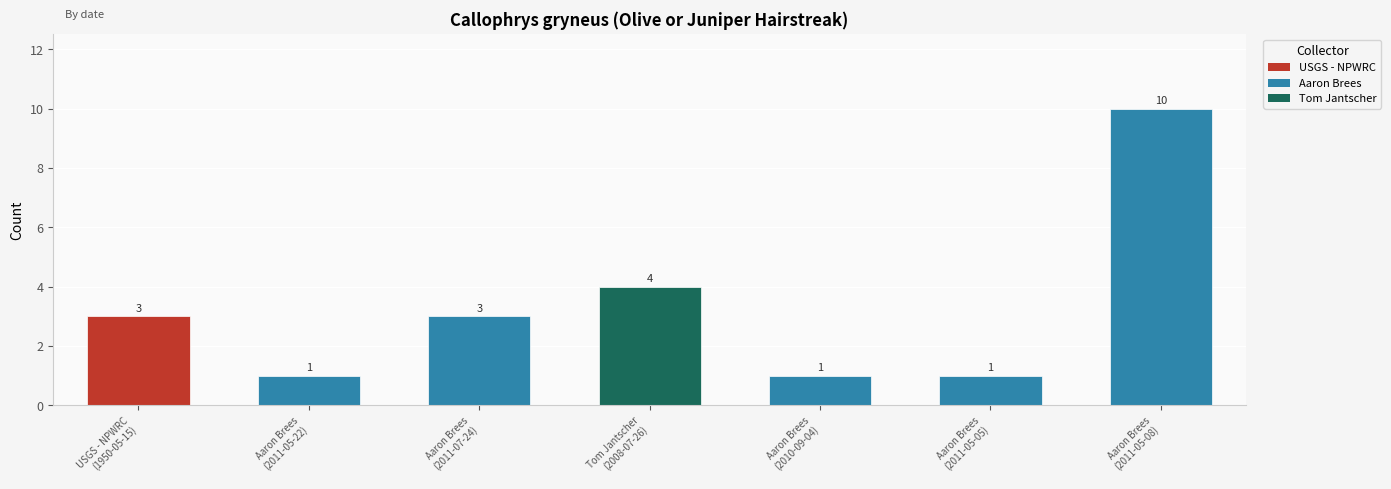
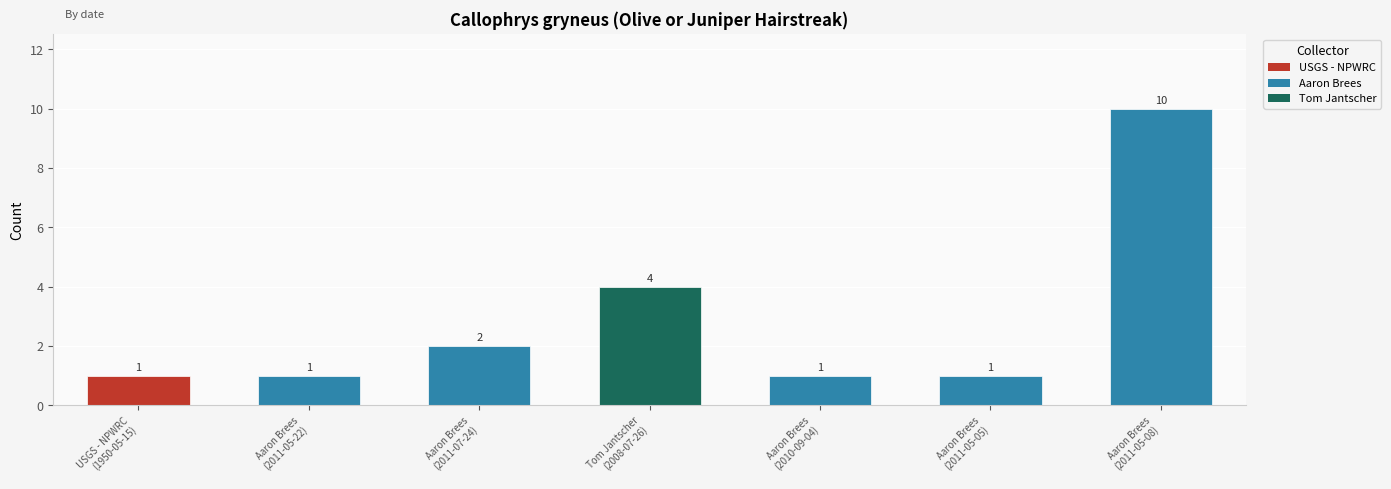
  {
-   "USGS - NPWRC (1950-05-15)": 3,
+   "USGS - NPWRC (1950-05-15)": 1,
    "Aaron Brees (2011-05-22)": 1,
-   "Aaron Brees (2011-07-24)": 3,
+   "Aaron Brees (2011-07-24)": 2,
    "Tom Jantscher (2008-07-26)": 4,
    "Aaron Brees (2010-09-04)": 1,
    "Aaron Brees (2011-05-05)": 1,
    "Aaron Brees (2011-05-08)": 10
  }
